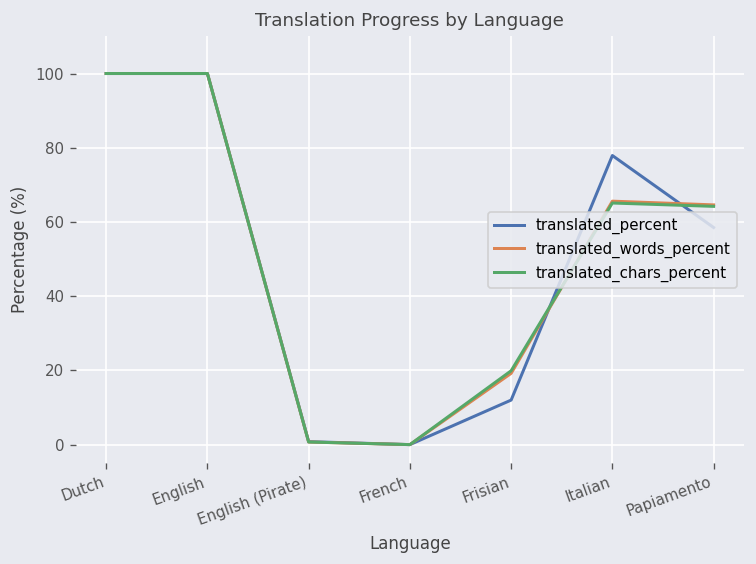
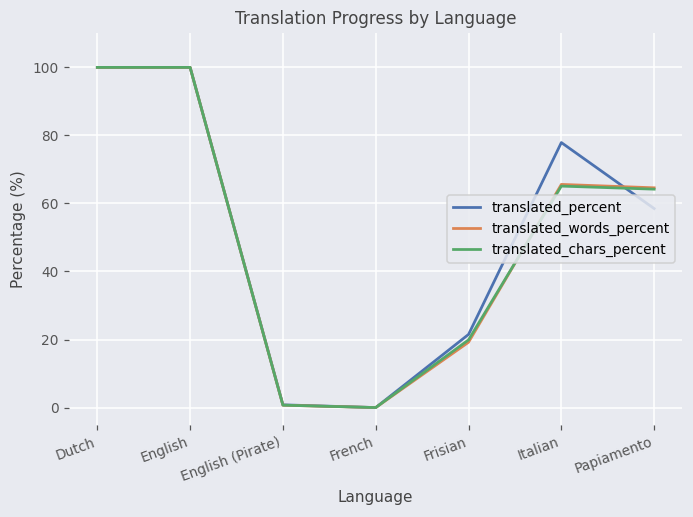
  {
    "translated_percent": {
-     "Frisian": 12,
+     "Frisian": 22,
      "Italian": 78
    }
  }
